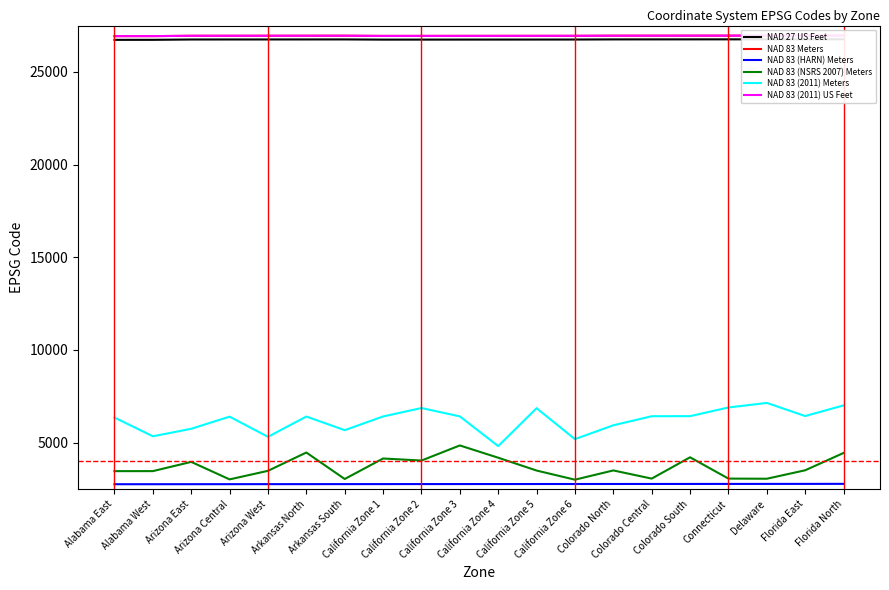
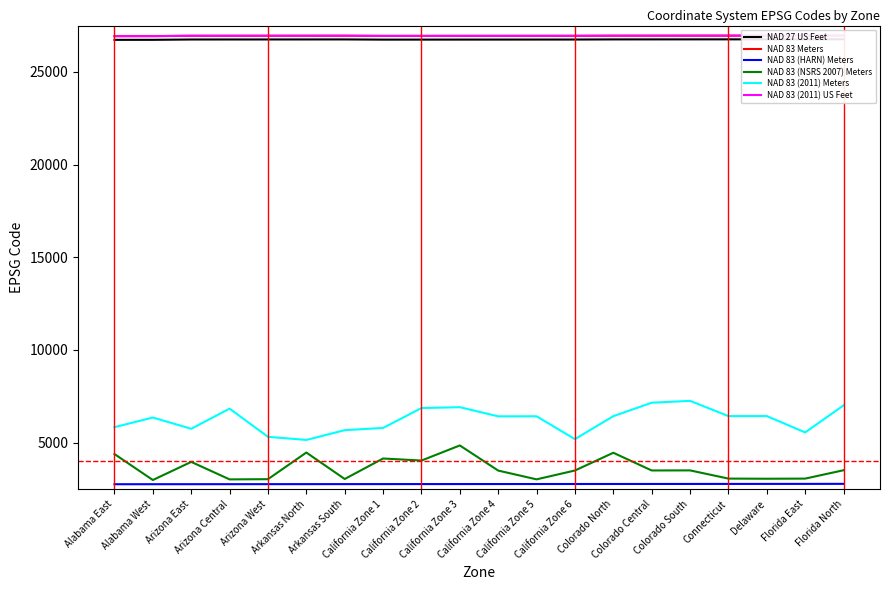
  {
    "NAD 27 US Feet": {
      "Alabama East": 26700,
      "Alabama West": 26700,
      "Arizona East": 26700,
      "Arizona Central": 26700,
      "Arizona West": 26800,
      "Arkansas North": 26800,
      "Arkansas South": 26800,
      "California Zone 1": 26700,
      "California Zone 2": 26700,
      "California Zone 3": 26700,
      "California Zone 4": 26700,
      "California Zone 5": 26700,
      "California Zone 6": 26700,
      "Colorado North": 26800,
      "Colorado Central": 26800,
      "Colorado South": 26800,
      "Connecticut": 26800
    },
    "NAD 83 (2011) US Feet": {
      "Alabama East": 26900,
      "Alabama West": 26900,
      "Arizona East": 26900,
      "Arizona Central": 26900,
      "Arizona West": 27000,
      "Arkansas North": 27000,
      "Arkansas South": 27000,
      "California Zone 1": 26900,
      "California Zone 2": 26900,
      "California Zone 3": 26900,
      "California Zone 4": 26900,
      "California Zone 5": 26900,
      "California Zone 6": 26900,
      "Colorado North": 27000,
      "Colorado Central": 27000,
      "Colorado South": 27000,
      "Connecticut": 27000
    },
    "NAD 83 (HARN) Meters": {
      "Alabama East": 2800,
      "Alabama West": 2800,
      "Arizona East": 2800,
      "Arizona Central": 2800,
      "Arizona West": 2800,
      "Arkansas North": 2800,
      "Arkansas South": 2800,
      "California Zone 1": 2800,
      "California Zone 2": 2800,
      "California Zone 3": 2800,
      "California Zone 4": 2800,
      "California Zone 5": 2800,
      "California Zone 6": 2800,
      "Colorado North": 2800,
      "Colorado Central": 2800,
      "Colorado South": 2800,
      "Connecticut": 2800,
      "Delaware": 2800,
      "Florida East": 2800,
      "Florida North": 2800
    },
    "NAD 83 (NSRS 2007) Meters": {
-     "Alabama East": 3500,
-     "Alabama West": 3500,
+     "Alabama East": 4400,
+     "Alabama West": 3000,
      "Arizona East": 4000,
      "Arizona Central": 3000,
-     "Arizona West": 3500,
+     "Arizona West": 3000,
      "Arkansas North": 4500,
      "Arkansas South": 3000,
      "California Zone 1": 4100,
      "California Zone 2": 4000,
      "California Zone 3": 4900,
-     "California Zone 4": 4200,
-     "California Zone 5": 3500,
-     "California Zone 6": 3000,
-     "Colorado North": 3500,
-     "Colorado Central": 3100,
-     "Colorado South": 4200,
+     "California Zone 4": 3500,
+     "California Zone 5": 3000,
+     "California Zone 6": 3500,
+     "Colorado North": 4500,
+     "Colorado Central": 3500,
+     "Colorado South": 3500,
      "Connecticut": 3100,
      "Delaware": 3100,
-     "Florida East": 3500,
-     "Florida North": 4400
+     "Florida East": 3100,
+     "Florida North": 3500
    },
    "NAD 83 (2011) Meters": {
-     "Alabama East": 6400,
-     "Alabama West": 5300,
+     "Alabama East": 5800,
+     "Alabama West": 6400,
      "Arizona East": 5800,
-     "Arizona Central": 6400,
+     "Arizona Central": 6800,
      "Arizona West": 5300,
-     "Arkansas North": 6400,
+     "Arkansas North": 5100,
      "Arkansas South": 5700,
-     "California Zone 1": 6400,
+     "California Zone 1": 5800,
      "California Zone 2": 6900,
-     "California Zone 3": 6400,
-     "California Zone 4": 4800,
-     "California Zone 5": 6900,
+     "California Zone 3": 6900,
+     "California Zone 4": 6400,
+     "California Zone 5": 6400,
      "California Zone 6": 5200,
-     "Colorado North": 5900,
-     "Colorado Central": 6400,
-     "Colorado South": 6400,
-     "Connecticut": 6900,
-     "Delaware": 7100,
-     "Florida East": 6400,
+     "Colorado North": 6400,
+     "Colorado Central": 7200,
+     "Colorado South": 7300,
+     "Connecticut": 6400,
+     "Delaware": 6400,
+     "Florida East": 5600,
      "Florida North": 7000
    }
  }
